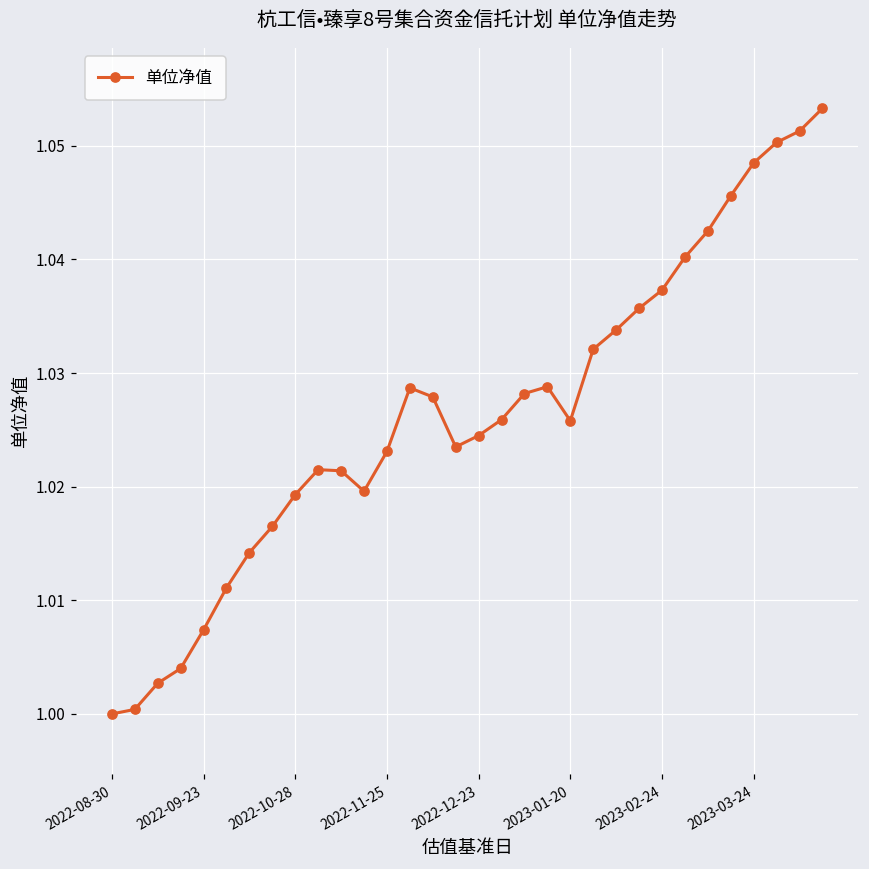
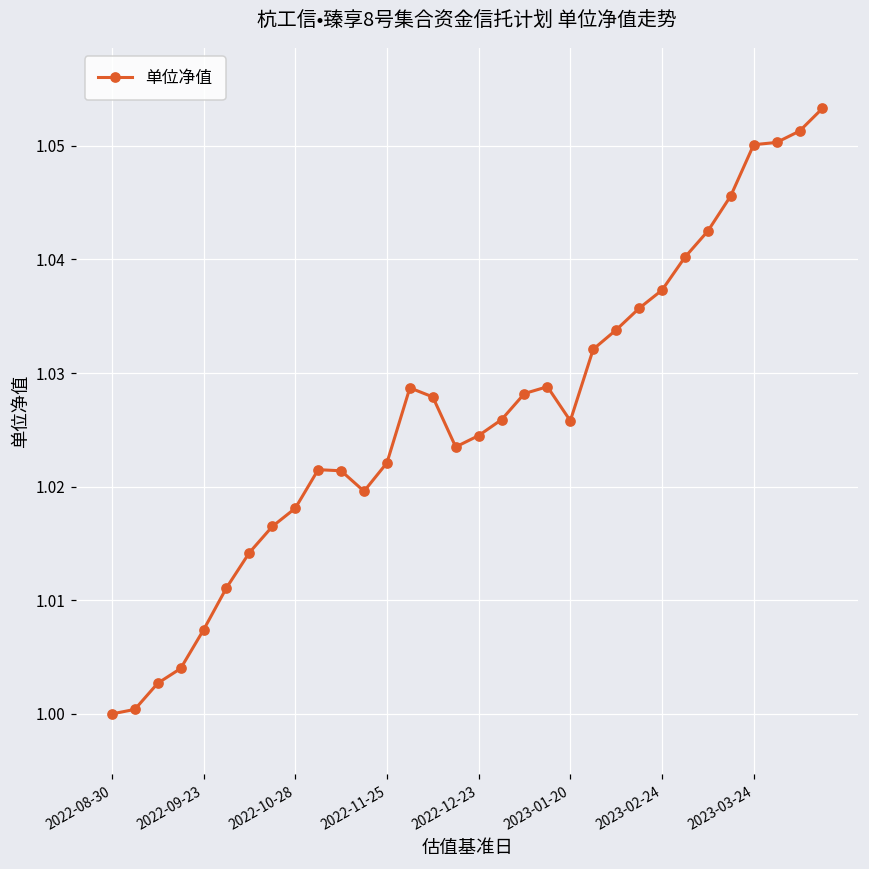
  {
    "2022-08-30": 1.0000,
    "2022-09-23": 1.0074,
-   "2022-10-28": 1.0193,
-   "2022-11-25": 1.0231,
+   "2022-10-28": 1.0181,
+   "2022-11-25": 1.0221,
    "2022-12-23": 1.0245,
    "2023-01-20": 1.0258,
    "2023-02-24": 1.0373,
-   "2023-03-24": 1.0485
+   "2023-03-24": 1.0501
  }
